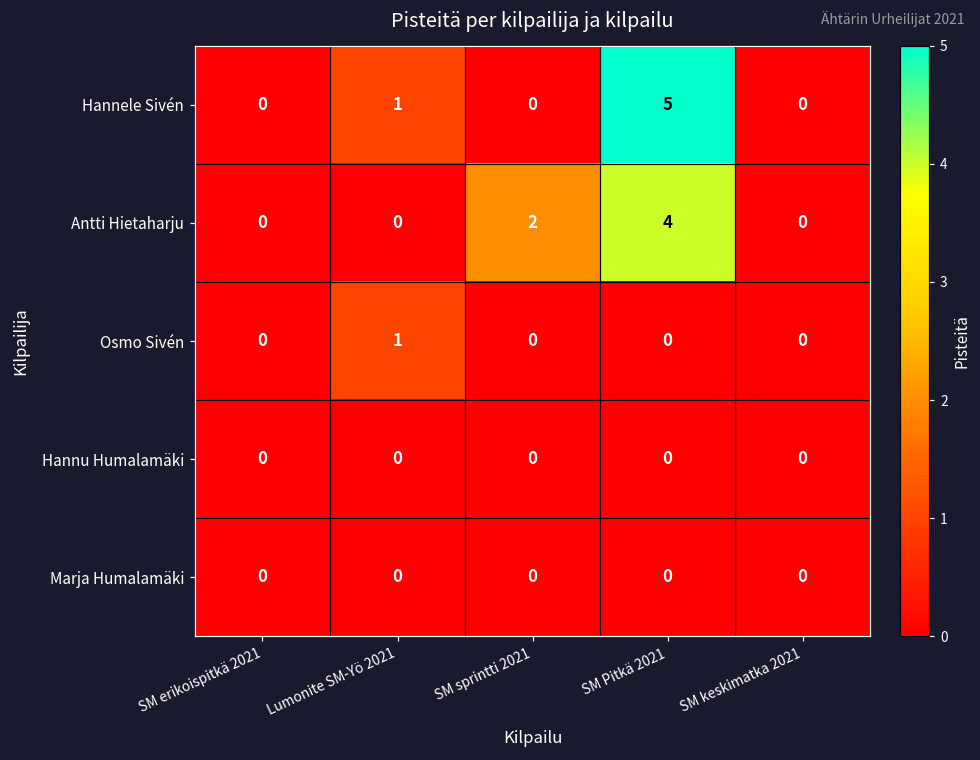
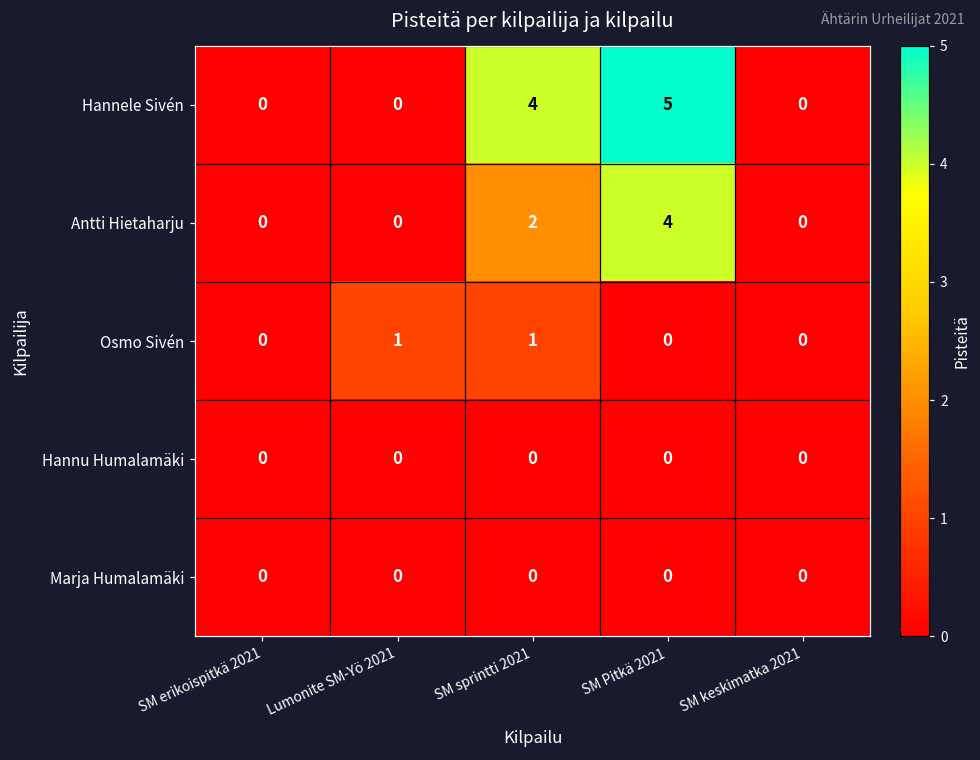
  {
    "Hannele Sivén": {
      "SM erikoispitkä 2021": 0,
-     "Lumonite SM-Yö 2021": 1,
-     "SM sprintti 2021": 0,
+     "Lumonite SM-Yö 2021": 0,
+     "SM sprintti 2021": 4,
      "SM Pitkä 2021": 5,
      "SM keskimatka 2021": 0
    },
    "Antti Hietaharju": {
      "SM erikoispitkä 2021": 0,
      "Lumonite SM-Yö 2021": 0,
      "SM sprintti 2021": 2,
      "SM Pitkä 2021": 4,
      "SM keskimatka 2021": 0
    },
    "Osmo Sivén": {
      "SM erikoispitkä 2021": 0,
      "Lumonite SM-Yö 2021": 1,
-     "SM sprintti 2021": 0,
+     "SM sprintti 2021": 1,
      "SM Pitkä 2021": 0,
      "SM keskimatka 2021": 0
    },
    "Hannu Humalamäki": {
      "SM erikoispitkä 2021": 0,
      "Lumonite SM-Yö 2021": 0,
      "SM sprintti 2021": 0,
      "SM Pitkä 2021": 0,
      "SM keskimatka 2021": 0
    },
    "Marja Humalamäki": {
      "SM erikoispitkä 2021": 0,
      "Lumonite SM-Yö 2021": 0,
      "SM sprintti 2021": 0,
      "SM Pitkä 2021": 0,
      "SM keskimatka 2021": 0
    }
  }
